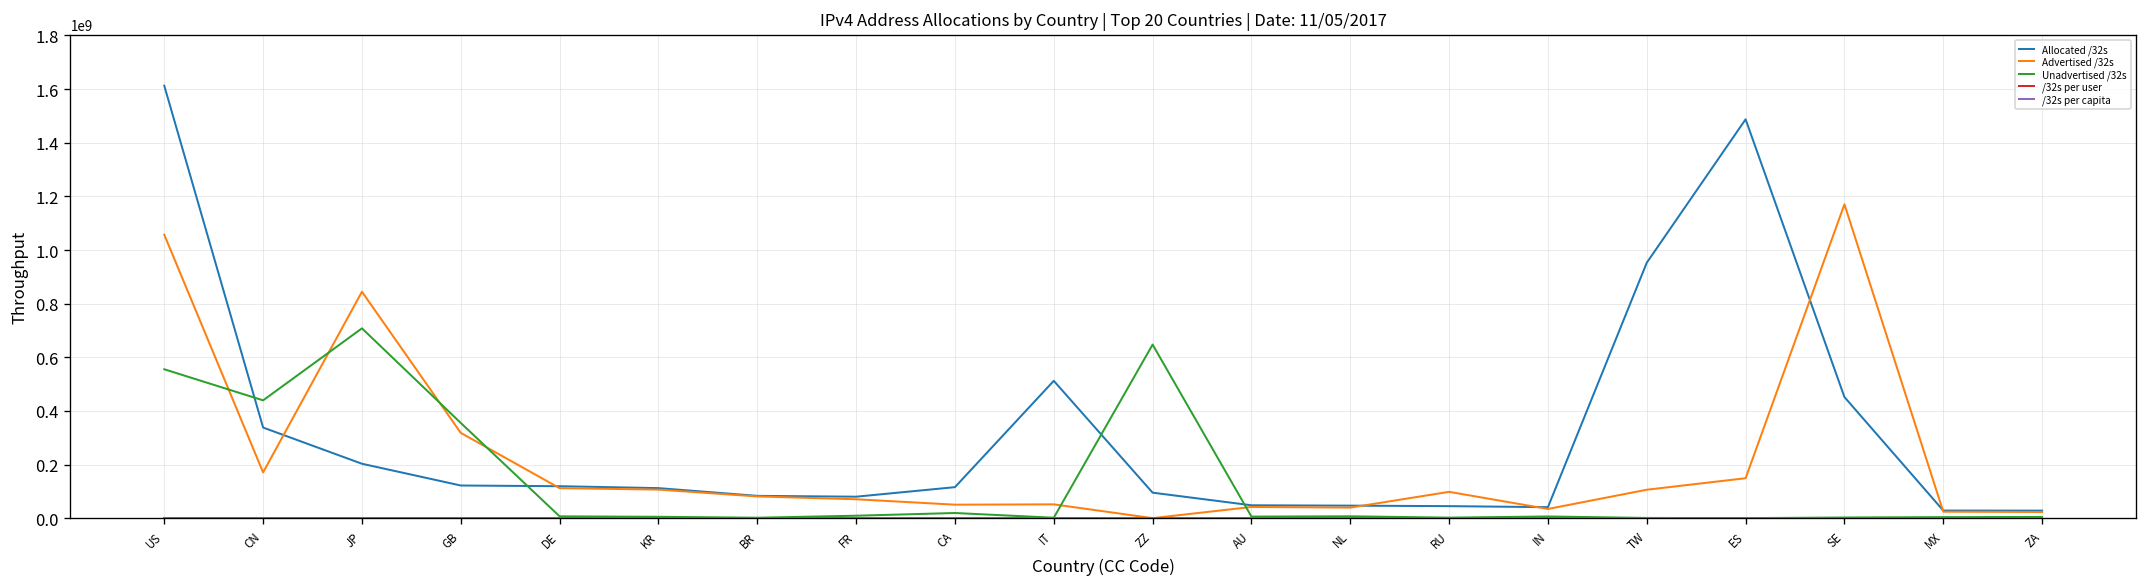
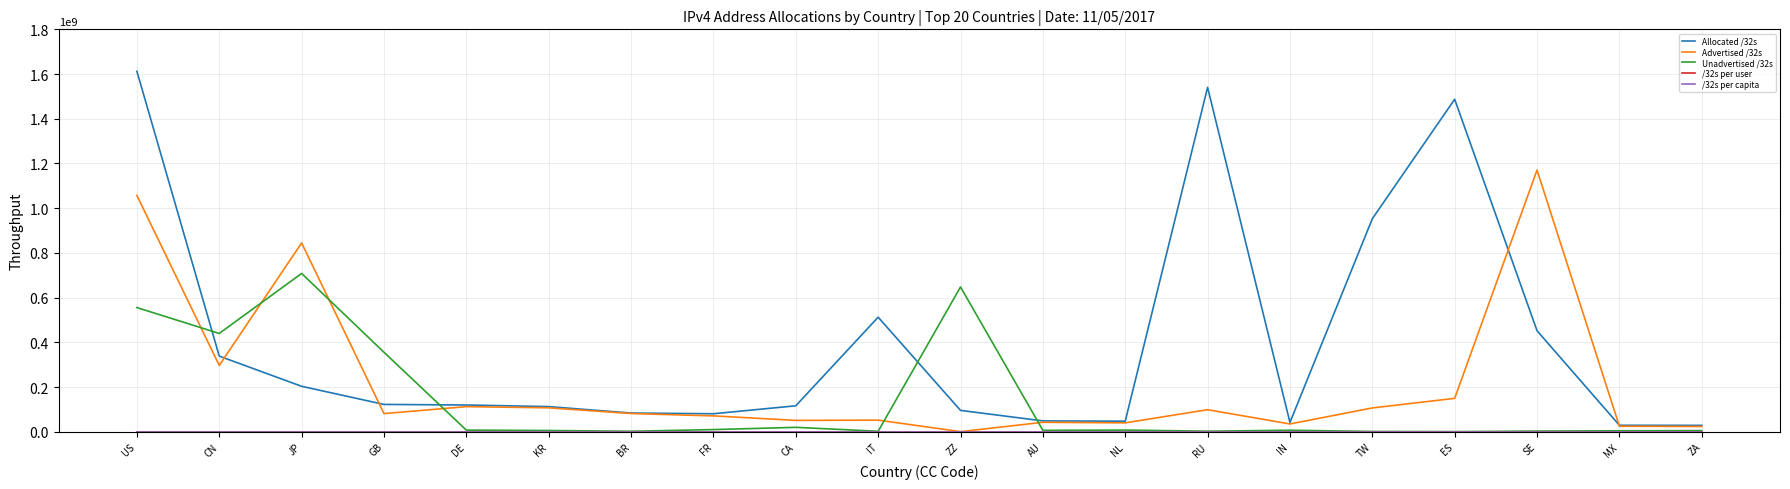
  {
    "Allocated /32s": {
      "US": 1610000000,
      "CN": 340000000,
      "JP": 200000000,
      "GB": 120000000,
      "CA": 120000000,
      "IT": 510000000,
      "ZZ": 100000000,
-     "RU": 50000000,
+     "RU": 1540000000,
      "TW": 950000000,
      "ES": 1490000000,
      "SE": 450000000
    },
    "Advertised /32s": {
      "US": 1060000000,
-     "CN": 170000000,
+     "CN": 300000000,
      "JP": 840000000,
-     "GB": 320000000,
+     "GB": 80000000,
      "CA": 50000000,
      "IT": 50000000,
      "RU": 100000000,
      "TW": 110000000,
      "ES": 150000000,
      "SE": 1170000000
    },
    "Unadvertised /32s": {
      "US": 560000000,
      "CN": 440000000,
      "JP": 710000000,
      "GB": 360000000,
      "CA": 20000000,
      "ZZ": 650000000
    },
    "/32s per capita": {
      "US": 0,
      "CN": 0,
      "JP": 0,
      "GB": 0,
      "CA": 0
    }
  }
